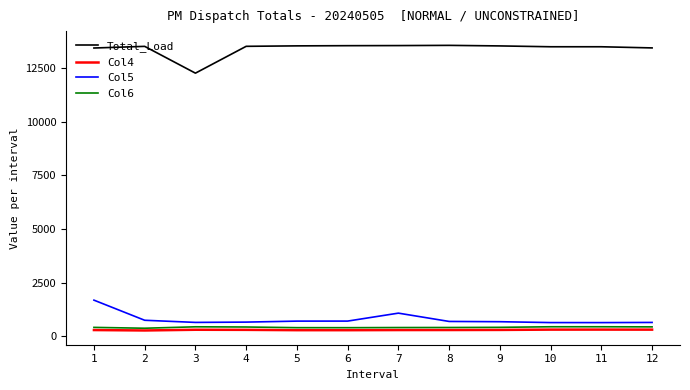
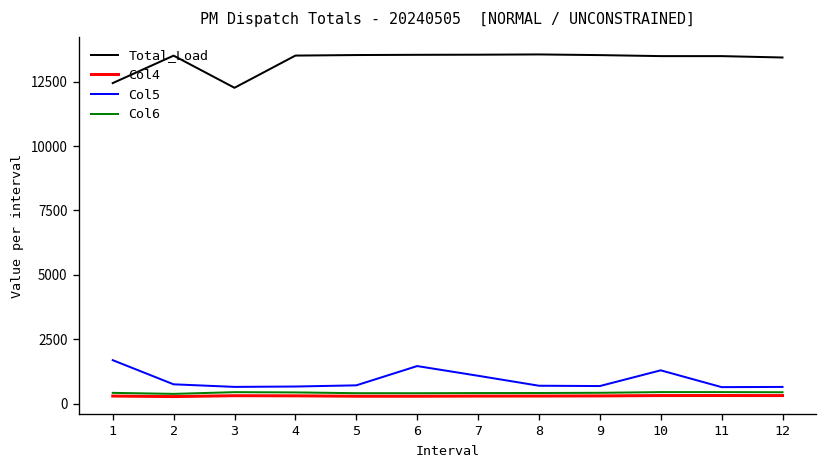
  {
    "Total_Load": {
-     "1": 13400,
+     "1": 12400,
      "2": 13500,
      "3": 12300,
      "4": 13500,
      "5": 13500,
      "6": 13500,
      "7": 13600,
      "8": 13600,
      "9": 13500,
      "10": 13500,
      "11": 13500,
      "12": 13400
    },
    "Col4": {
      "1": 300,
      "3": 300,
      "4": 300,
      "7": 300,
      "9": 300,
      "10": 300,
      "11": 300,
      "12": 300
    },
    "Col5": {
      "1": 1700,
      "2": 700,
      "3": 600,
      "4": 700,
      "5": 700,
-     "6": 700,
+     "6": 1500,
      "7": 1100,
      "8": 700,
      "9": 700,
-     "10": 600,
+     "10": 1300,
      "11": 600,
      "12": 600
    },
    "Col6": {
      "1": 400,
      "3": 400,
      "4": 400,
      "7": 400,
      "9": 400,
      "10": 400,
      "11": 400,
      "12": 400
    }
  }
